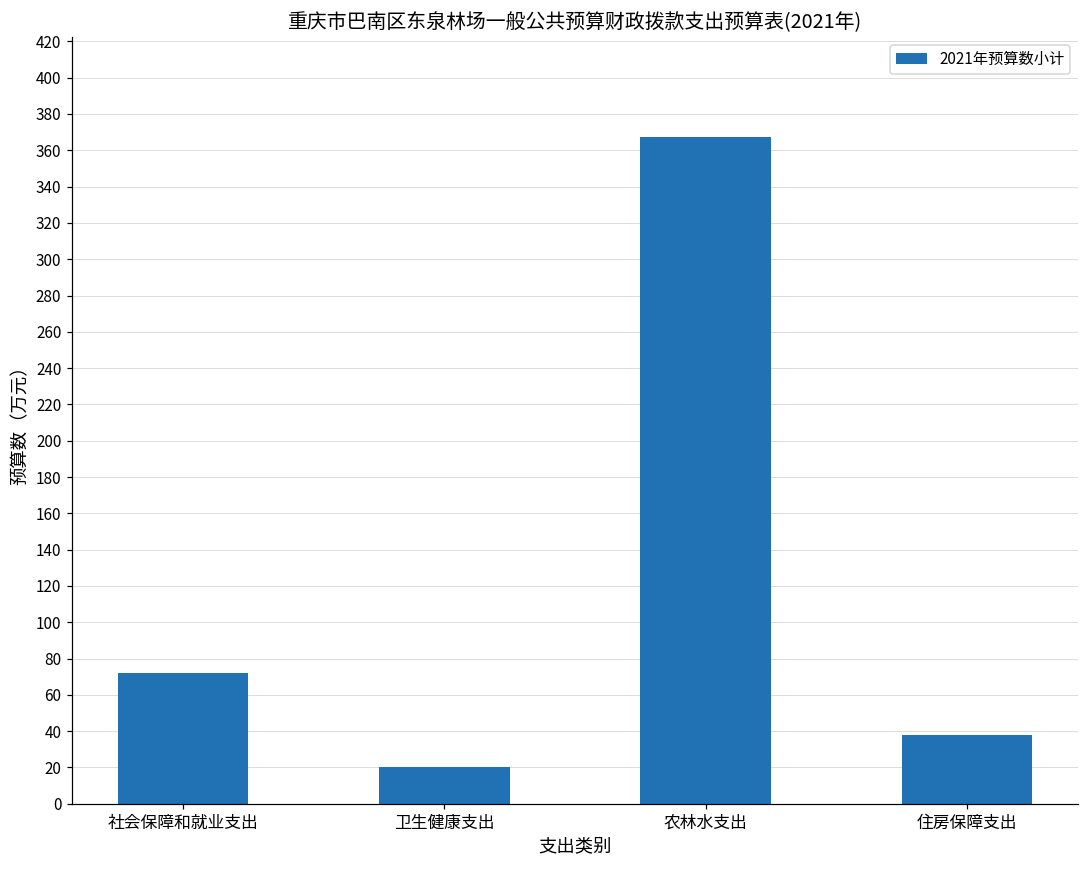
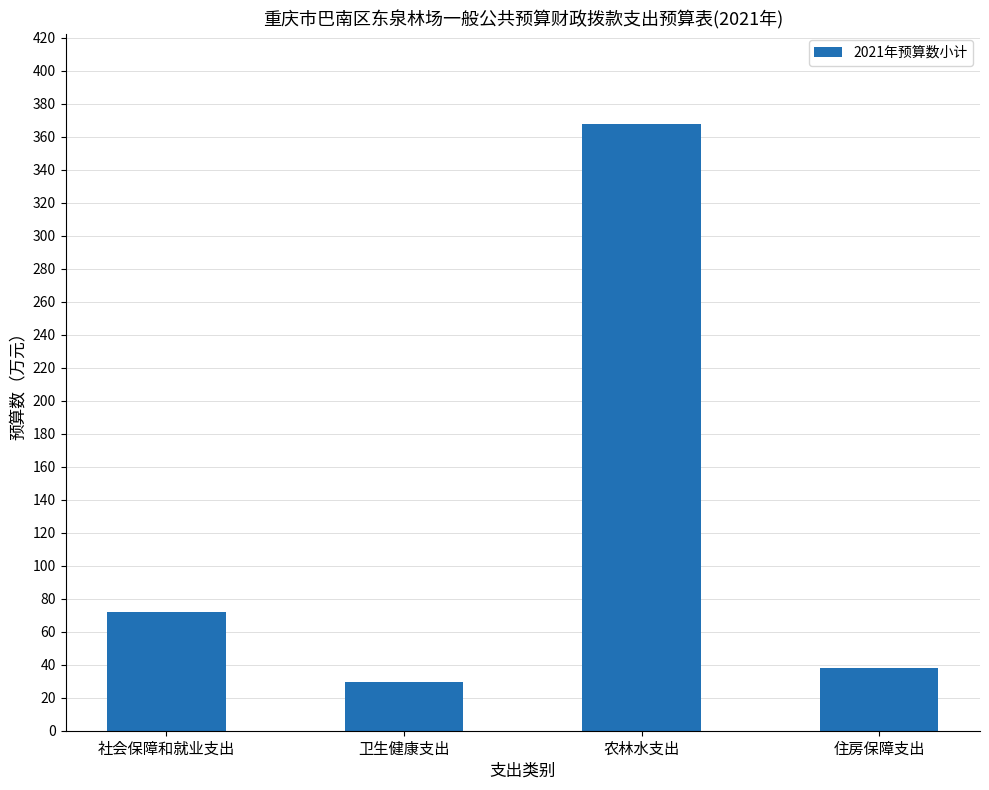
  {
    "社会保障和就业支出": 72,
-   "卫生健康支出": 20,
+   "卫生健康支出": 30,
    "农林水支出": 367,
    "住房保障支出": 38
  }
